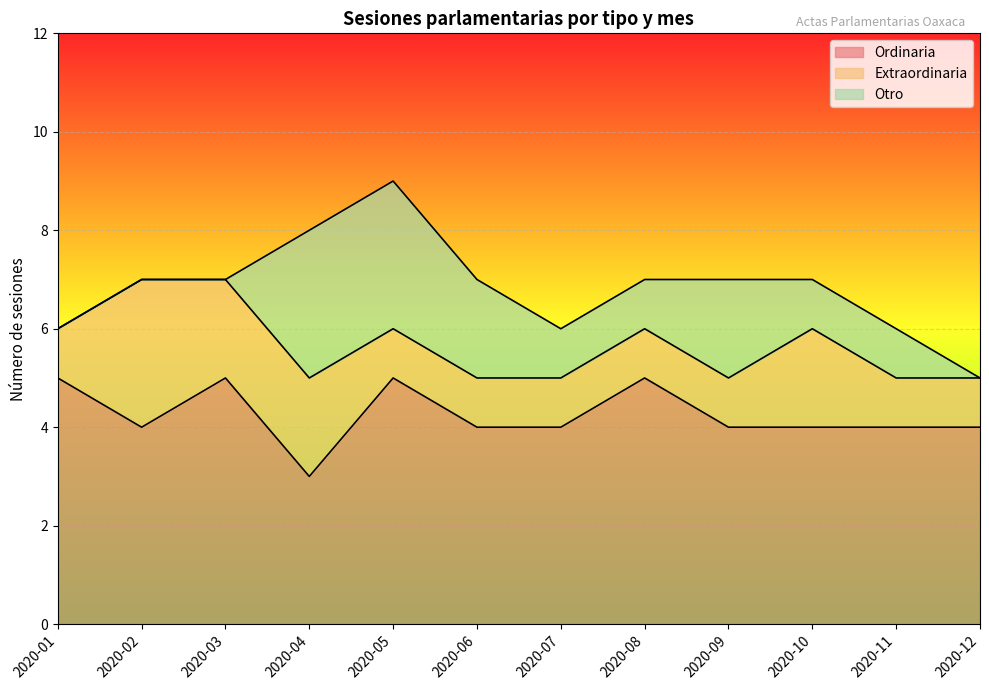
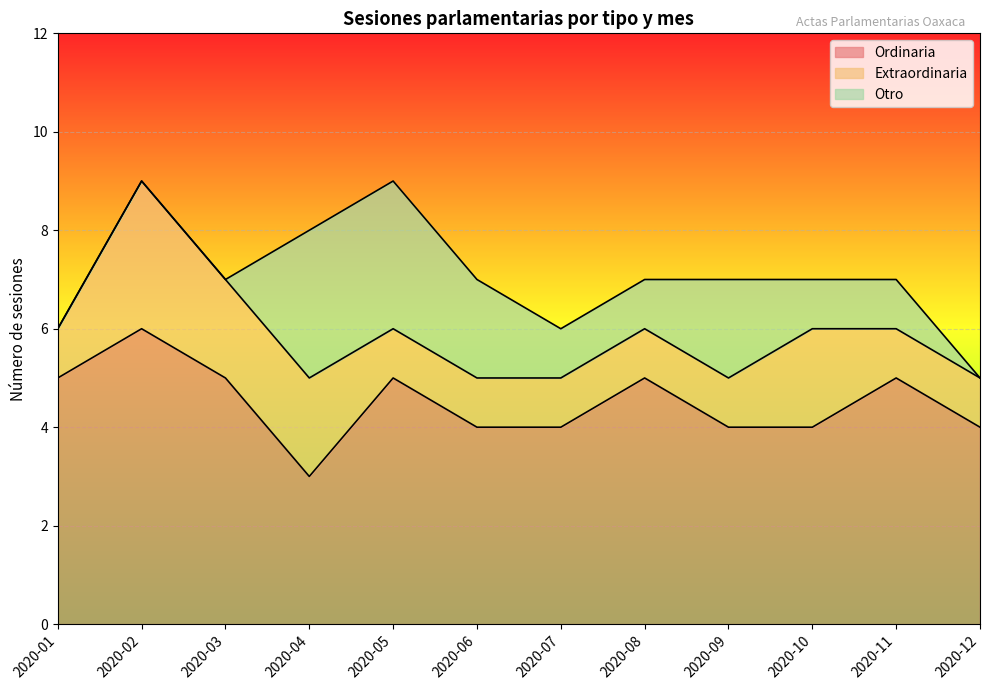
  {
    "Ordinaria": {
      "2020-01": 5,
-     "2020-02": 4,
+     "2020-02": 6,
      "2020-03": 5,
      "2020-04": 3,
      "2020-05": 5,
      "2020-06": 4,
      "2020-07": 4,
      "2020-08": 5,
      "2020-09": 4,
      "2020-10": 4,
-     "2020-11": 4,
+     "2020-11": 5,
      "2020-12": 4
    },
    "Extraordinaria": {
      "2020-04": 2,
      "2020-05": 1,
      "2020-06": 1,
      "2020-07": 1,
      "2020-08": 1,
      "2020-09": 1,
      "2020-10": 2,
      "2020-11": 1
    },
    "Otro": {
      "2020-04": 3,
      "2020-05": 3,
      "2020-06": 2,
      "2020-07": 1,
      "2020-08": 1,
      "2020-09": 2,
      "2020-10": 1,
      "2020-11": 1
    }
  }
